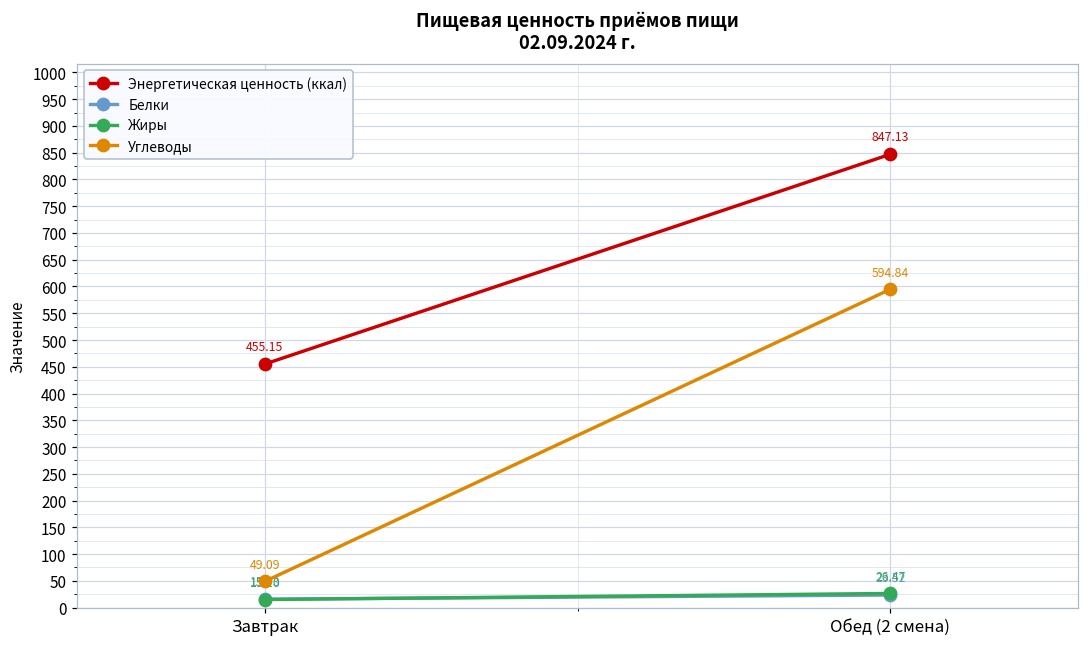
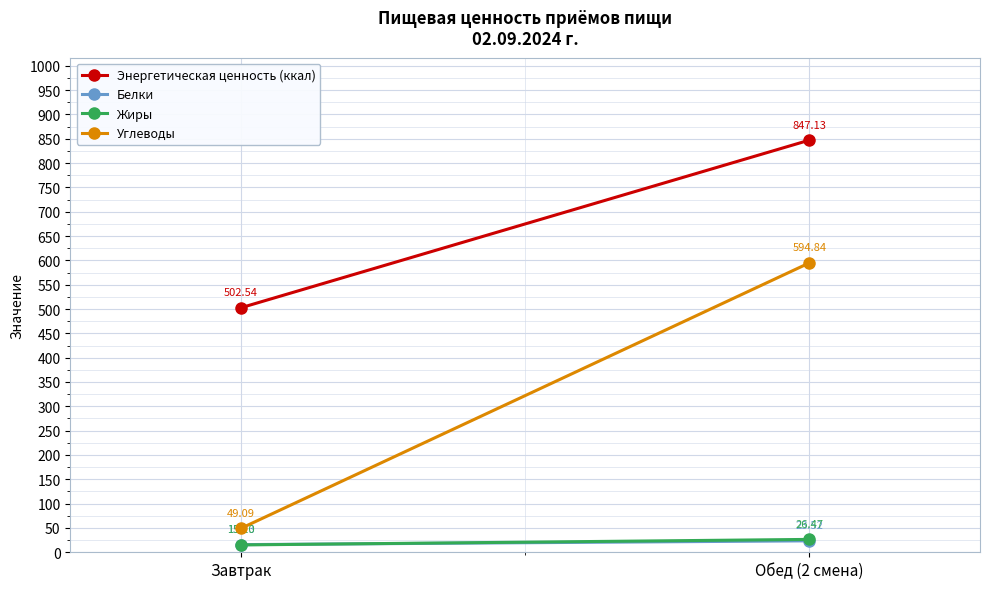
  {
    "Энергетическая ценность (ккал)": {
-     "Завтрак": 455.15,
+     "Завтрак": 502.54,
      "Обед (2 смена)": 847.13
    },
    "Углеводы": {
      "Завтрак": 49.09,
      "Обед (2 смена)": 594.84
    }
  }
